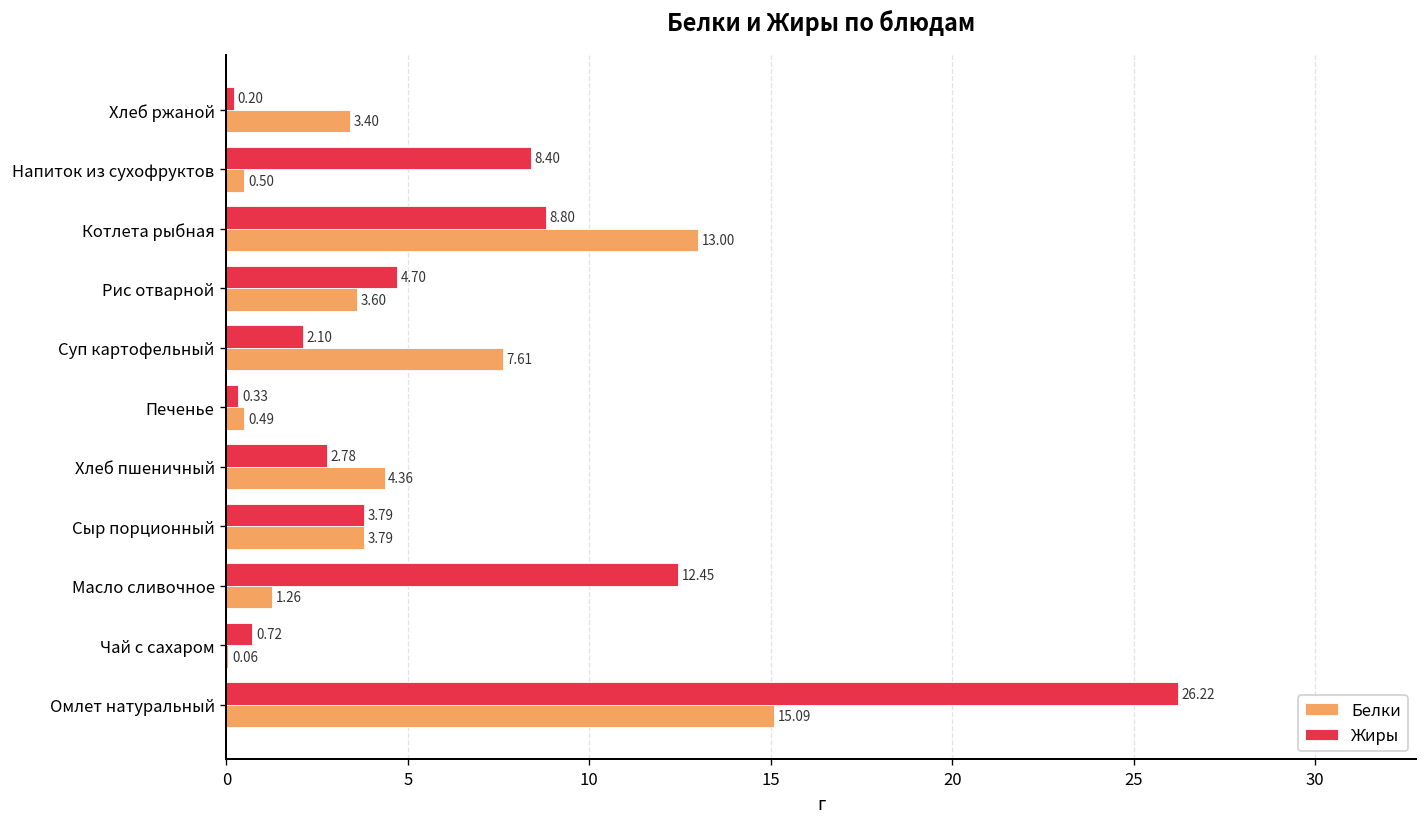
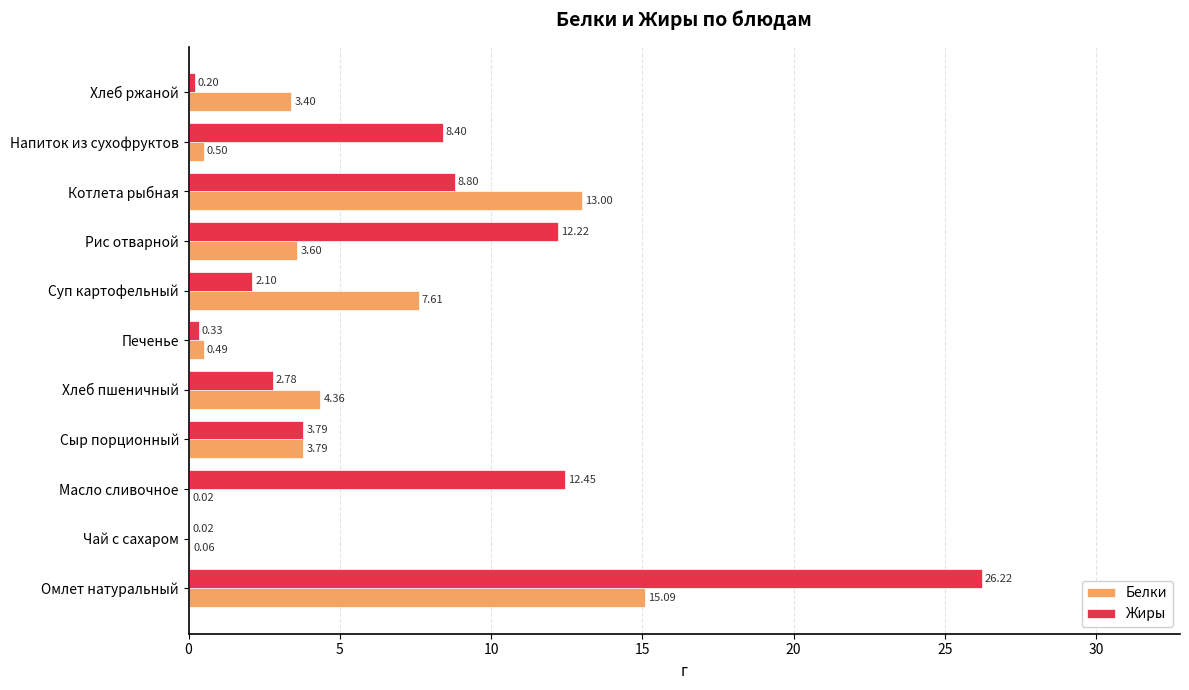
  {
    "Белки": {
      "Хлеб ржаной": 3.40,
      "Напиток из сухофруктов": 0.50,
      "Котлета рыбная": 13.00,
      "Рис отварной": 3.60,
      "Суп картофельный": 7.61,
      "Печенье": 0.49,
      "Хлеб пшеничный": 4.36,
      "Сыр порционный": 3.79,
-     "Масло сливочное": 1.26,
+     "Масло сливочное": 0.02,
      "Чай с сахаром": 0.06,
      "Омлет натуральный": 15.09
    },
    "Жиры": {
      "Хлеб ржаной": 0.20,
      "Напиток из сухофруктов": 8.40,
      "Котлета рыбная": 8.80,
-     "Рис отварной": 4.70,
+     "Рис отварной": 12.22,
      "Суп картофельный": 2.10,
      "Печенье": 0.33,
      "Хлеб пшеничный": 2.78,
      "Сыр порционный": 3.79,
      "Масло сливочное": 12.45,
-     "Чай с сахаром": 0.72,
+     "Чай с сахаром": 0.02,
      "Омлет натуральный": 26.22
    }
  }
